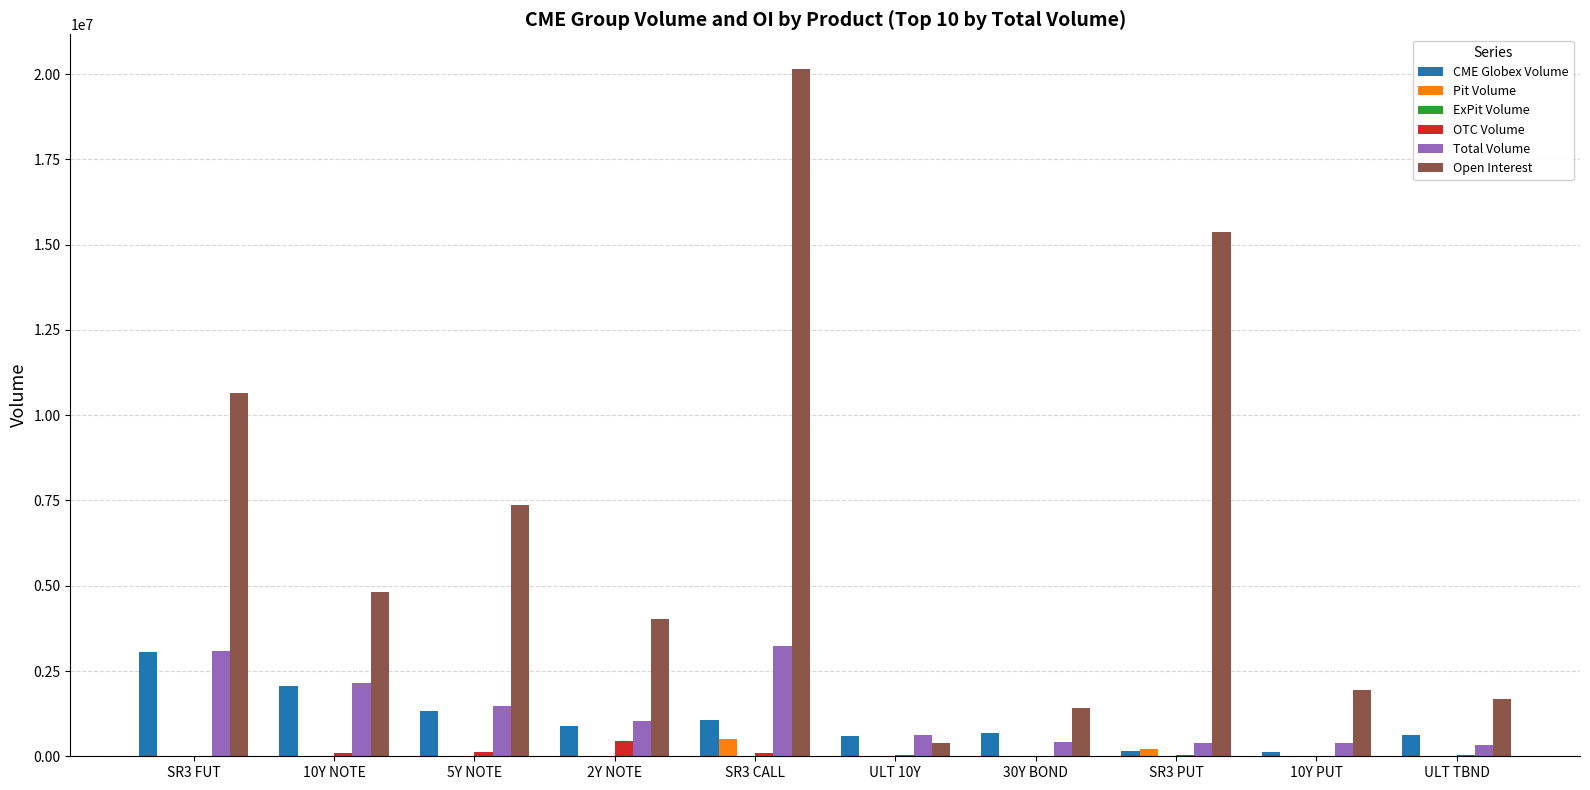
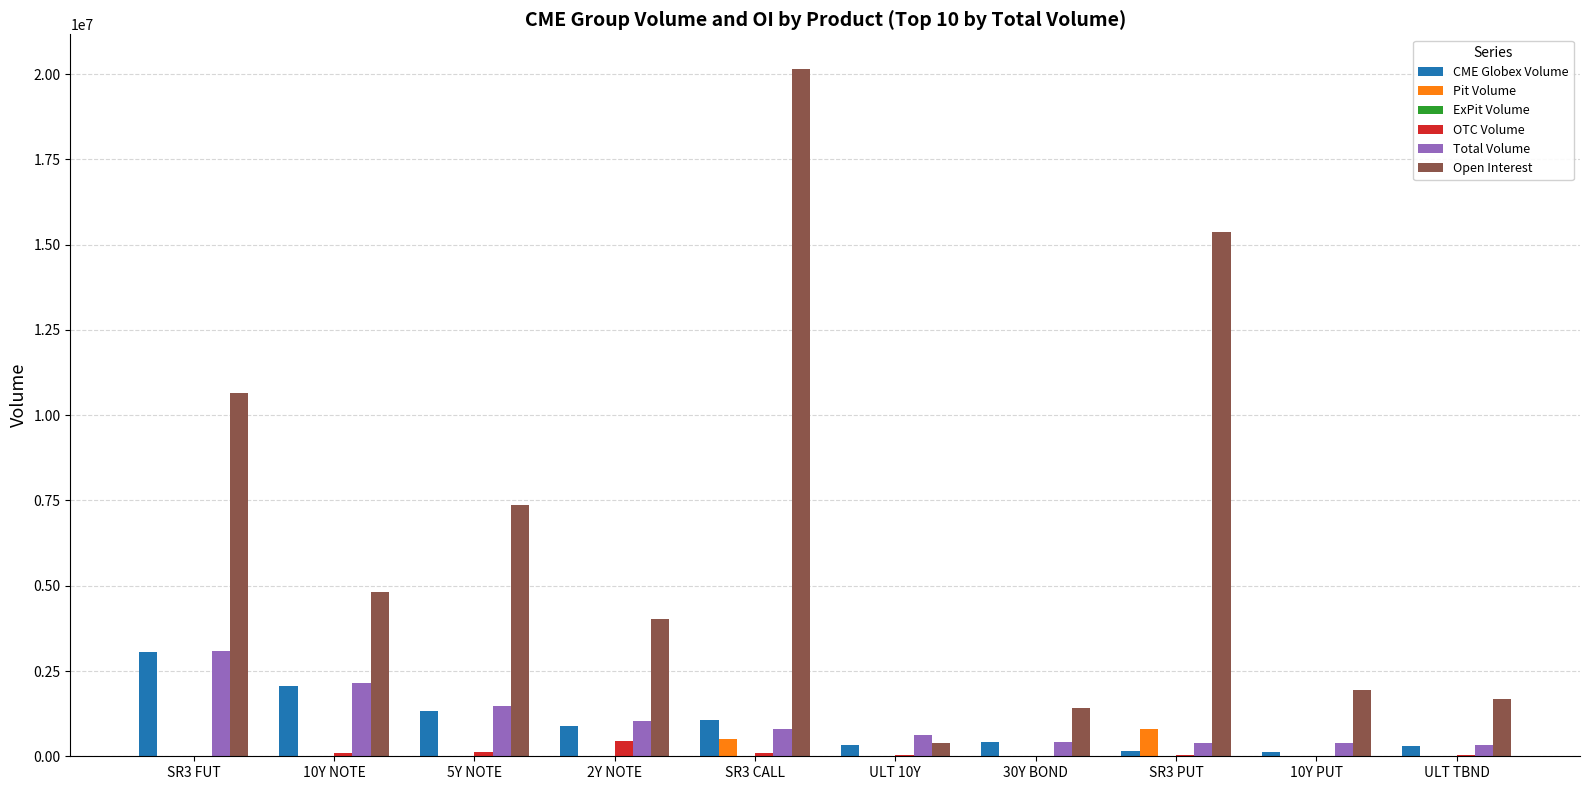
  {
    "CME Globex Volume": {
      "SR3 FUT": 3100000,
      "10Y NOTE": 2100000,
      "5Y NOTE": 1300000,
      "2Y NOTE": 900000,
      "SR3 CALL": 1100000,
-     "ULT 10Y": 600000,
-     "30Y BOND": 700000,
+     "ULT 10Y": 300000,
+     "30Y BOND": 400000,
      "SR3 PUT": 100000,
      "10Y PUT": 100000,
-     "ULT TBND": 600000
+     "ULT TBND": 300000
    },
    "Pit Volume": {
      "10Y NOTE": 0,
      "5Y NOTE": 0,
      "2Y NOTE": 0,
      "SR3 CALL": 500000,
      "ULT 10Y": 0,
      "30Y BOND": 0,
-     "SR3 PUT": 200000,
+     "SR3 PUT": 800000,
      "10Y PUT": 0,
      "ULT TBND": 0
    },
    "ExPit Volume": {
      "SR3 FUT": 0,
      "10Y NOTE": 0,
      "5Y NOTE": 0,
      "2Y NOTE": 0,
      "SR3 CALL": 0,
      "ULT 10Y": 0,
      "30Y BOND": 0,
      "SR3 PUT": 0,
      "10Y PUT": 0,
      "ULT TBND": 0
    },
    "OTC Volume": {
      "10Y NOTE": 100000,
      "5Y NOTE": 100000,
      "2Y NOTE": 500000,
      "SR3 CALL": 100000,
      "10Y PUT": 0
    },
    "Total Volume": {
      "SR3 FUT": 3100000,
      "10Y NOTE": 2200000,
      "5Y NOTE": 1500000,
      "2Y NOTE": 1000000,
-     "SR3 CALL": 3200000,
+     "SR3 CALL": 800000,
      "ULT 10Y": 600000,
      "30Y BOND": 400000,
      "SR3 PUT": 400000,
      "10Y PUT": 400000,
      "ULT TBND": 300000
    },
    "Open Interest": {
      "SR3 FUT": 10600000,
      "10Y NOTE": 4800000,
      "5Y NOTE": 7400000,
      "2Y NOTE": 4000000,
      "SR3 CALL": 20200000,
      "ULT 10Y": 400000,
      "30Y BOND": 1400000,
      "SR3 PUT": 15400000,
      "10Y PUT": 1900000,
      "ULT TBND": 1700000
    }
  }
